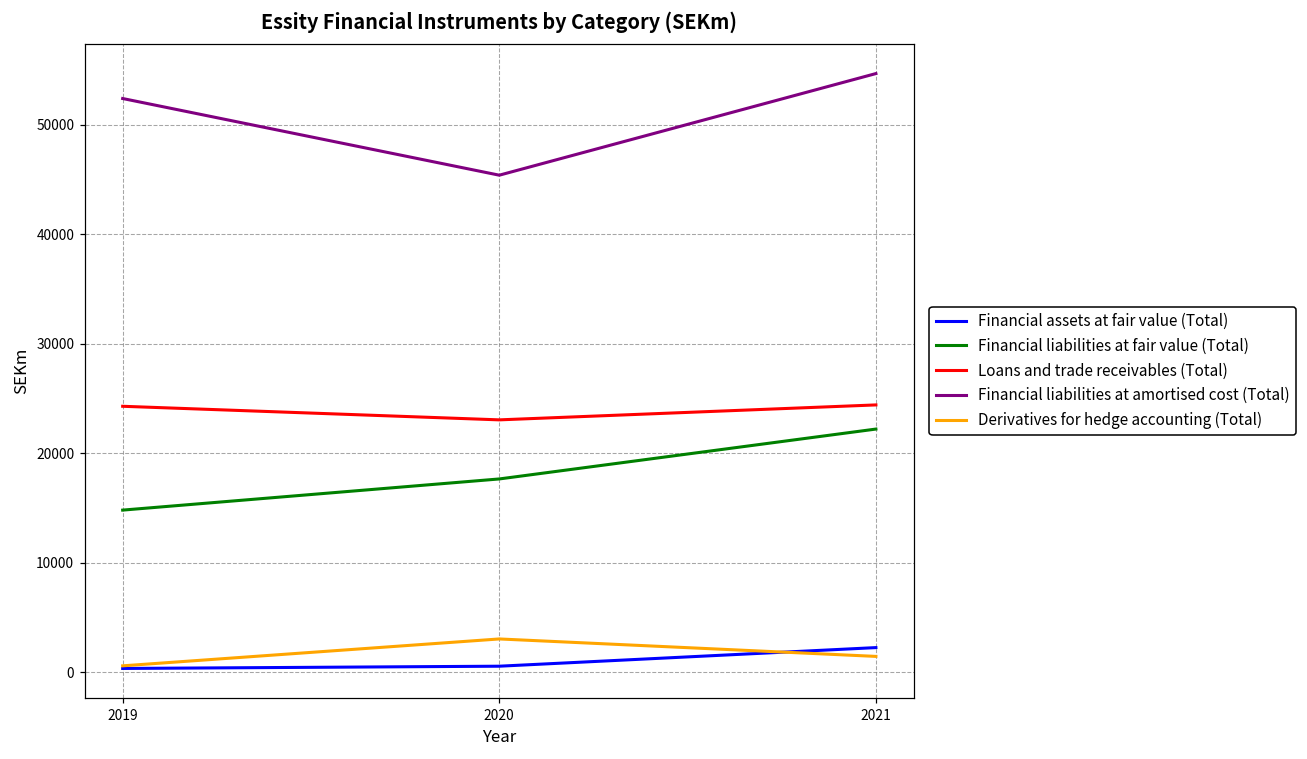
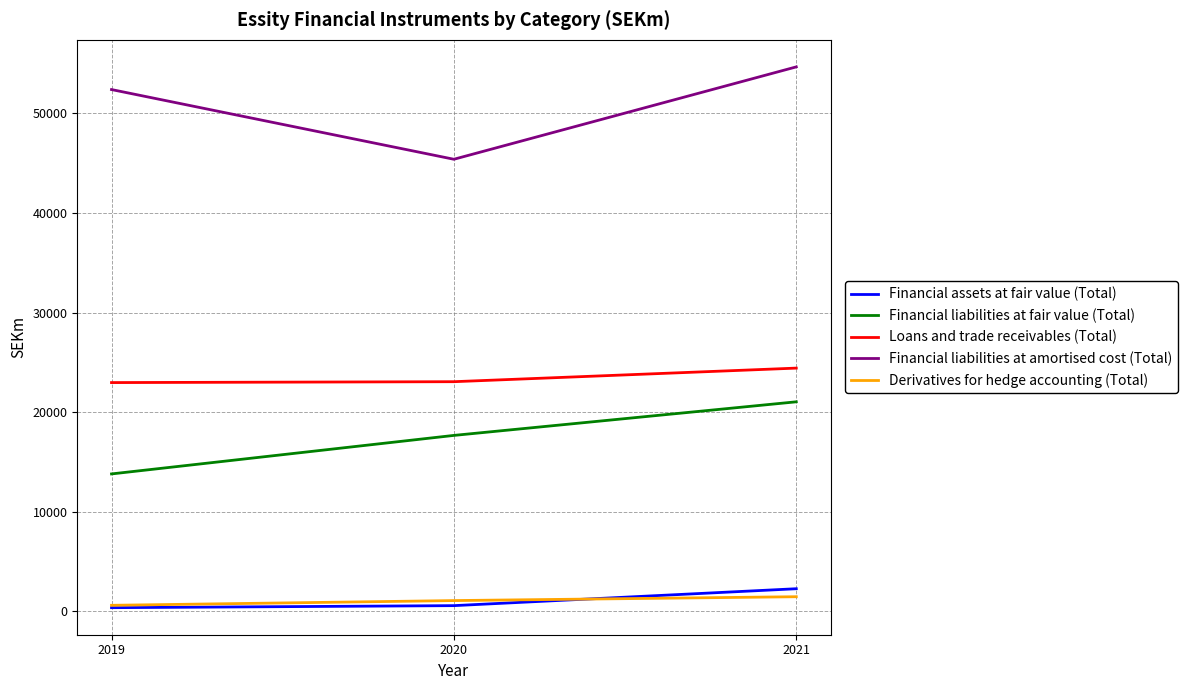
  {
    "Financial assets at fair value (Total)": {
      "2020": 1000,
      "2021": 2000
    },
    "Financial liabilities at fair value (Total)": {
-     "2019": 15000,
+     "2019": 14000,
      "2020": 18000,
-     "2021": 22000
+     "2021": 21000
    },
    "Loans and trade receivables (Total)": {
-     "2019": 24000,
+     "2019": 23000,
      "2020": 23000,
      "2021": 24000
    },
    "Financial liabilities at amortised cost (Total)": {
      "2019": 52000,
      "2020": 45000,
      "2021": 55000
    },
    "Derivatives for hedge accounting (Total)": {
-     "2020": 3000,
+     "2020": 1000,
      "2021": 1000
    }
  }
